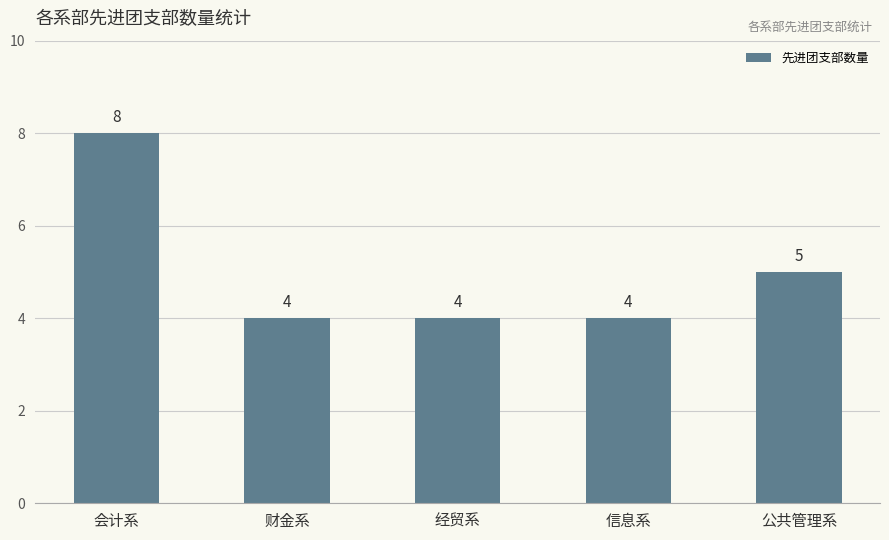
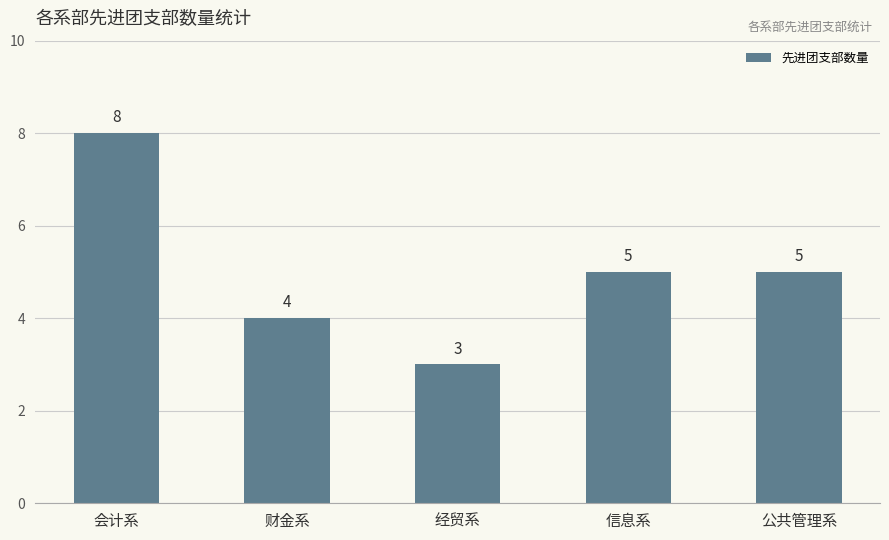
  {
    "会计系": 8,
    "财金系": 4,
-   "经贸系": 4,
-   "信息系": 4,
+   "经贸系": 3,
+   "信息系": 5,
    "公共管理系": 5
  }
